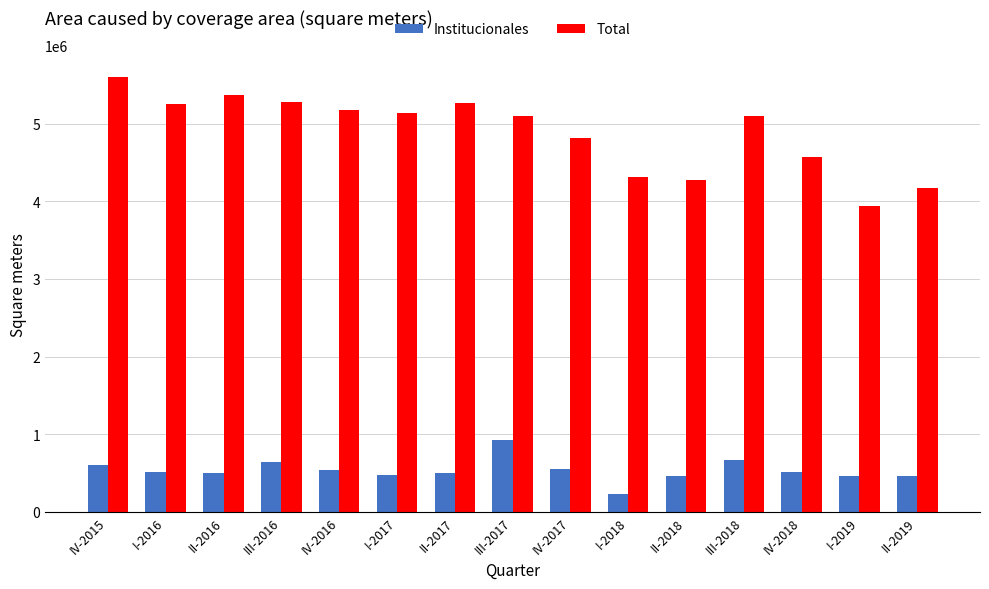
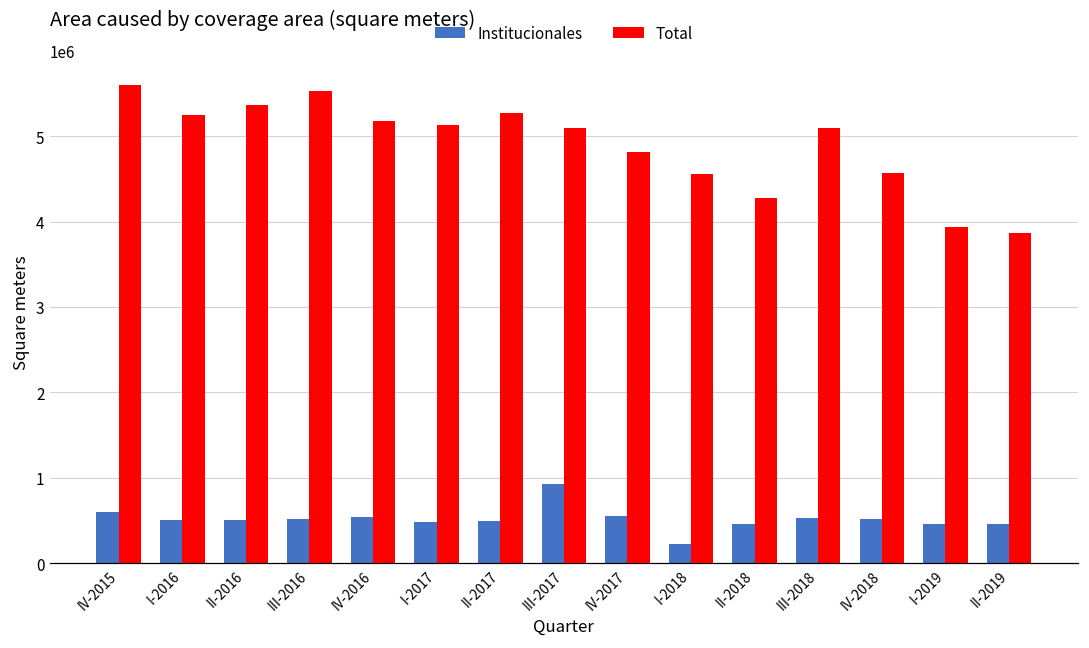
  {
    "Institucionales": {
      "IV-2015": 600000,
      "I-2016": 500000,
      "II-2016": 500000,
-     "III-2016": 600000,
+     "III-2016": 500000,
      "IV-2016": 500000,
      "I-2017": 500000,
      "II-2017": 500000,
      "III-2017": 900000,
      "IV-2017": 600000,
      "I-2018": 200000,
      "II-2018": 500000,
-     "III-2018": 700000,
+     "III-2018": 500000,
      "IV-2018": 500000,
      "I-2019": 500000,
      "II-2019": 500000
    },
    "Total": {
      "IV-2015": 5600000,
      "I-2016": 5300000,
      "II-2016": 5400000,
-     "III-2016": 5300000,
+     "III-2016": 5500000,
      "IV-2016": 5200000,
      "I-2017": 5100000,
      "II-2017": 5300000,
      "III-2017": 5100000,
      "IV-2017": 4800000,
-     "I-2018": 4300000,
+     "I-2018": 4600000,
      "II-2018": 4300000,
      "III-2018": 5100000,
      "IV-2018": 4600000,
      "I-2019": 3900000,
-     "II-2019": 4200000
+     "II-2019": 3900000
    }
  }
